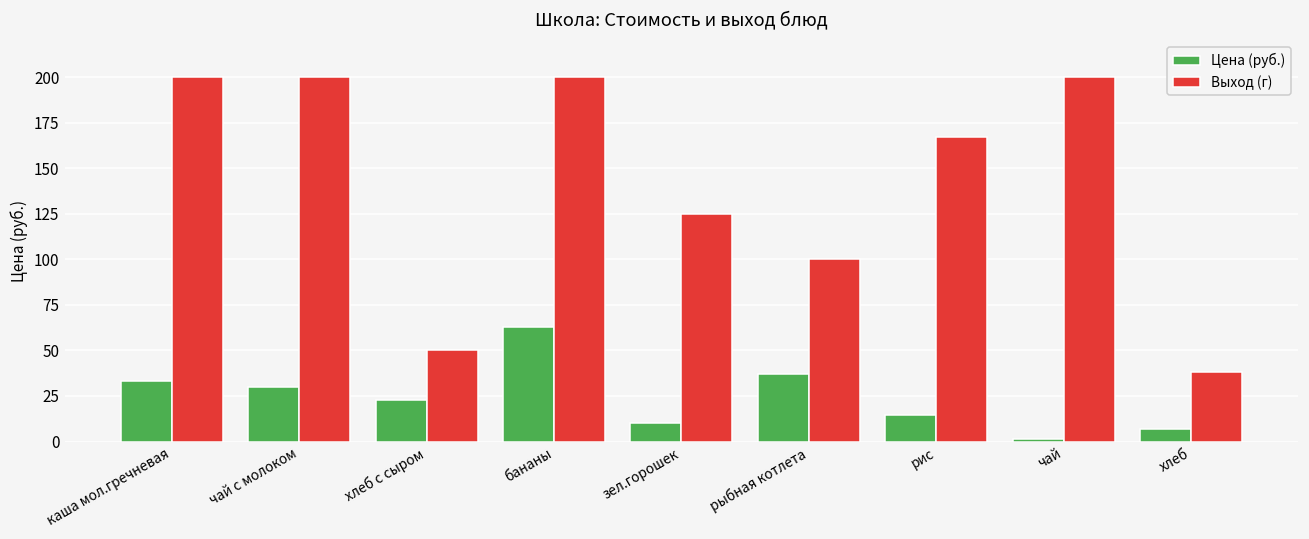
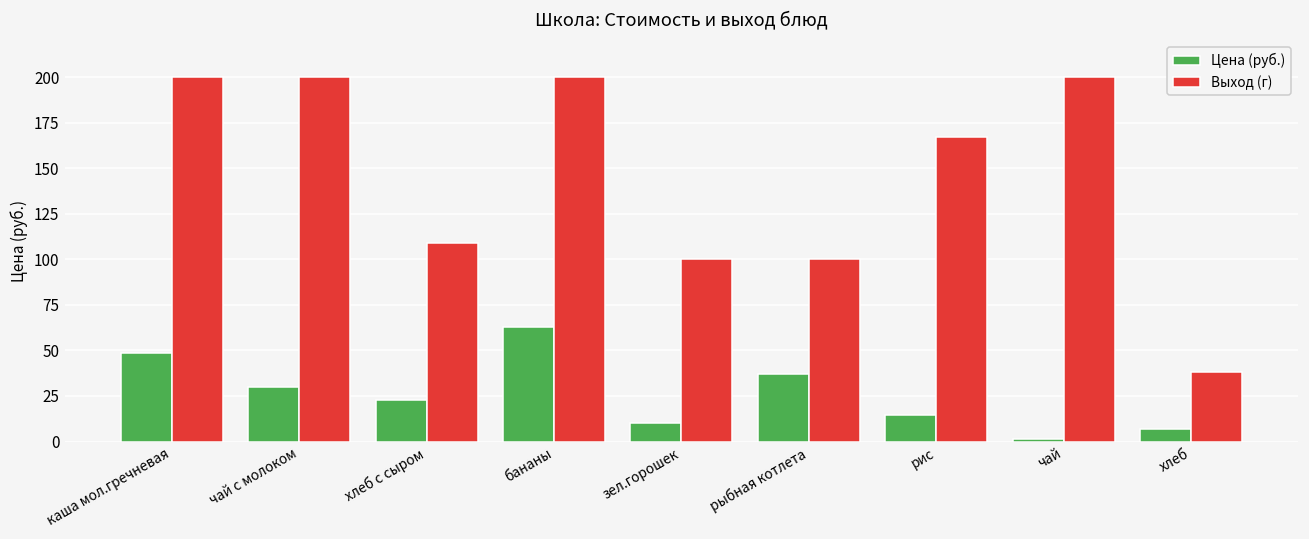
  {
    "Цена (руб.)": {
-     "каша мол.гречневая": 33,
+     "каша мол.гречневая": 48,
      "чай с молоком": 30,
      "хлеб с сыром": 23,
      "бананы": 63,
      "зел.горошек": 10,
      "рыбная котлета": 37,
      "рис": 15,
      "хлеб": 7
    },
    "Выход (г)": {
      "каша мол.гречневая": 200,
      "чай с молоком": 200,
-     "хлеб с сыром": 50,
+     "хлеб с сыром": 109,
      "бананы": 200,
-     "зел.горошек": 125,
+     "зел.горошек": 100,
      "рыбная котлета": 100,
      "рис": 167,
      "чай": 200,
      "хлеб": 38
    }
  }
